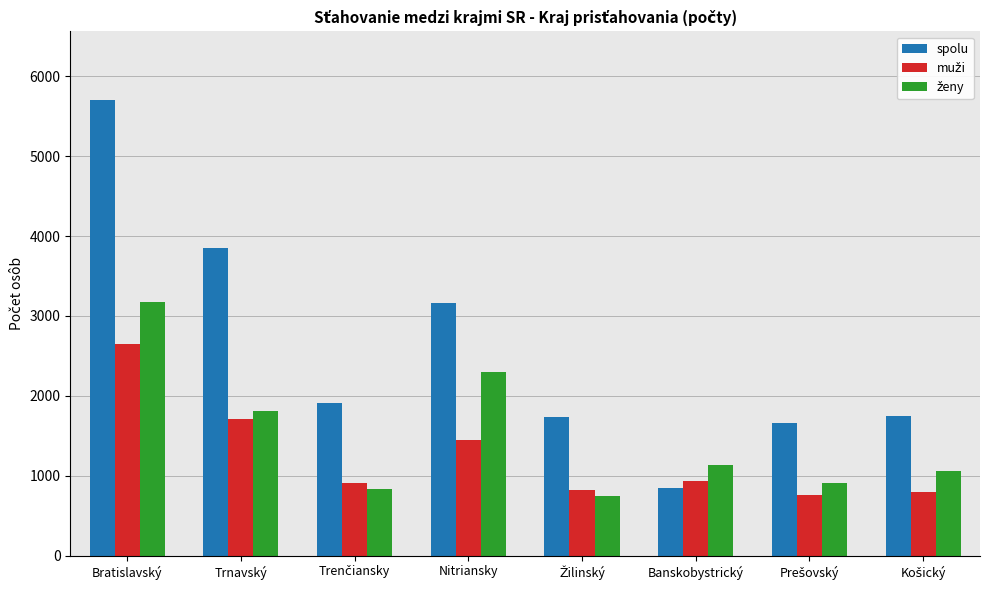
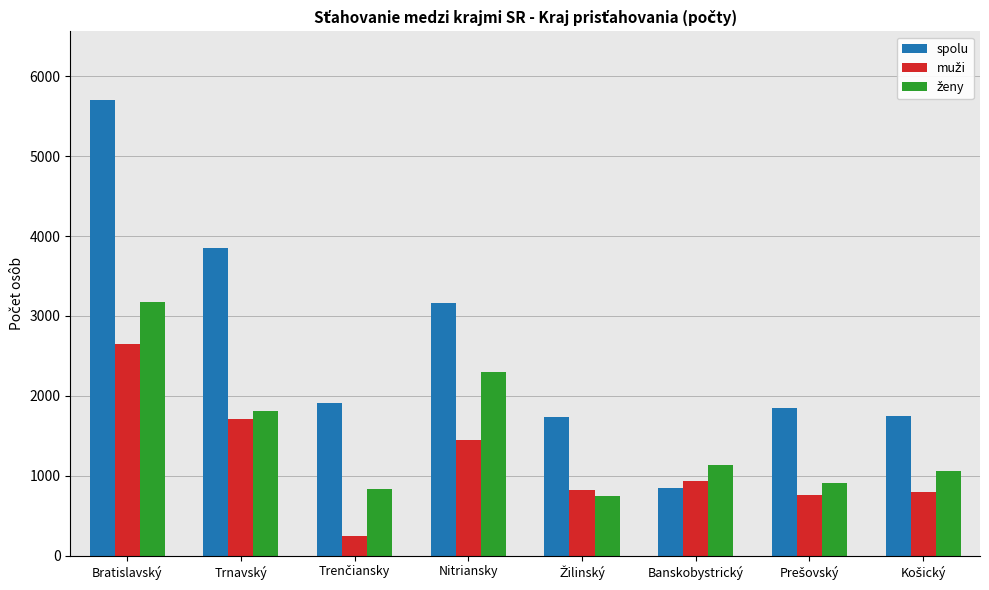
  {
    "spolu": {
      "Bratislavský": 5700,
      "Trnavský": 3800,
      "Trenčiansky": 1900,
      "Nitriansky": 3200,
      "Žilinský": 1700,
      "Banskobystrický": 900,
-     "Prešovský": 1700,
+     "Prešovský": 1900,
      "Košický": 1700
    },
    "muži": {
      "Bratislavský": 2700,
      "Trnavský": 1700,
-     "Trenčiansky": 900,
+     "Trenčiansky": 200,
      "Nitriansky": 1400,
      "Žilinský": 800,
      "Banskobystrický": 900,
      "Prešovský": 800,
      "Košický": 800
    },
    "ženy": {
      "Bratislavský": 3200,
      "Trnavský": 1800,
      "Trenčiansky": 800,
      "Nitriansky": 2300,
      "Žilinský": 700,
      "Banskobystrický": 1100,
      "Prešovský": 900,
      "Košický": 1100
    }
  }
